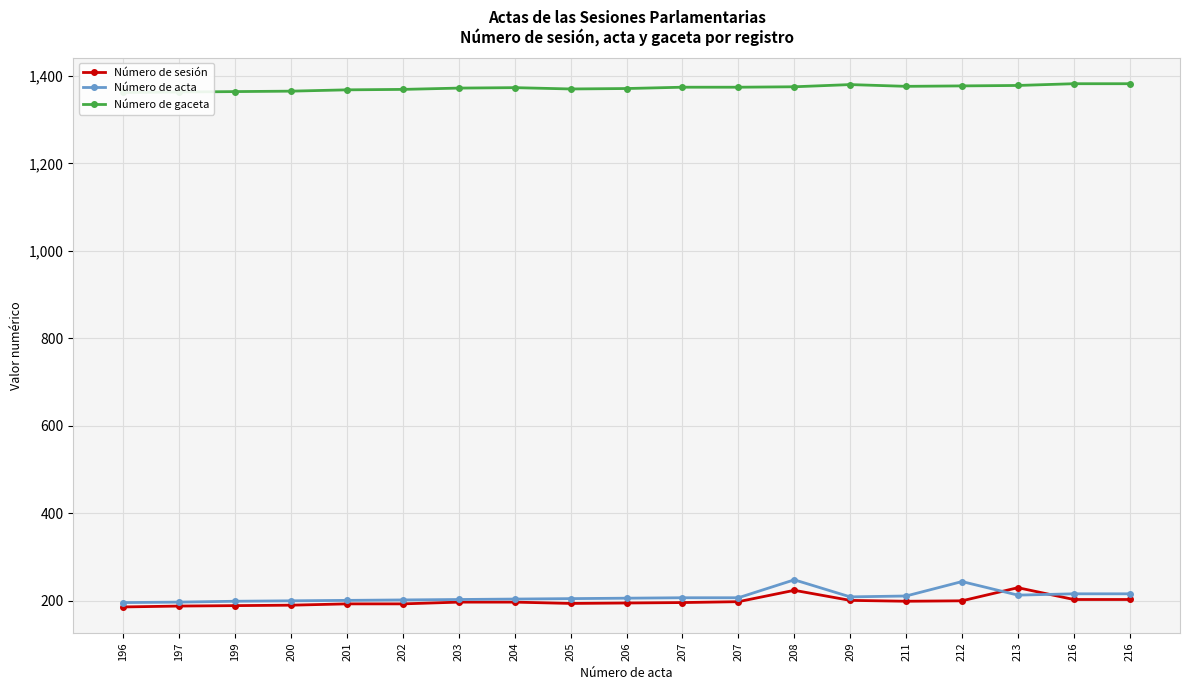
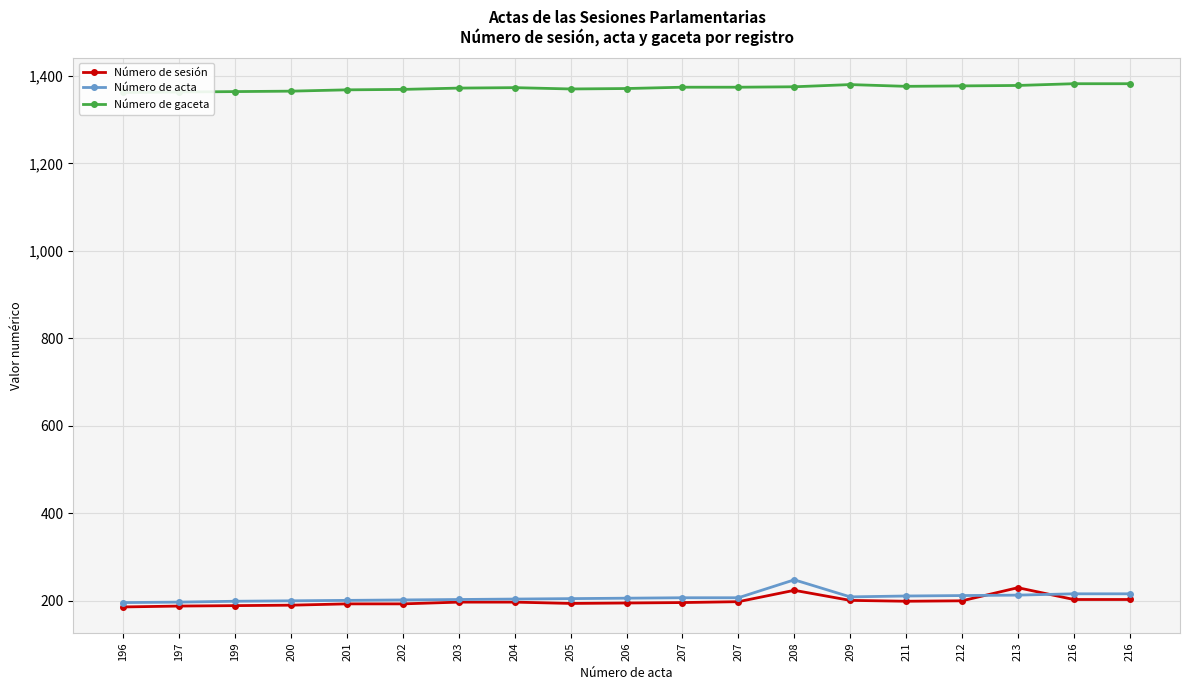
  {
    "Número de sesión": {
      "196": "190",
      "197": "190",
      "199": "190",
      "200": "190",
      "201": "190",
      "202": "190",
      "203": "200",
      "204": "200",
      "205": "190",
      "206": "200",
      "208": "220",
      "209": "200",
      "211": "200",
      "212": "200",
      "213": "230"
    },
    "Número de acta": {
      "196": "200",
      "197": "200",
      "199": "200",
      "200": "200",
      "201": "200",
      "202": "200",
      "203": "200",
      "204": "200",
      "205": "210",
      "206": "210",
      "208": "250",
      "209": "210",
      "211": "210",
-     "212": "240",
+     "212": "210",
      "213": "210"
    },
    "Número de gaceta": {
      "199": "1,360",
      "200": "1,370",
      "201": "1,370",
      "202": "1,370",
      "203": "1,370",
      "204": "1,370",
      "205": "1,370",
      "206": "1,370",
      "208": "1,380",
      "209": "1,380",
      "211": "1,380",
      "212": "1,380",
      "213": "1,380"
    }
  }
